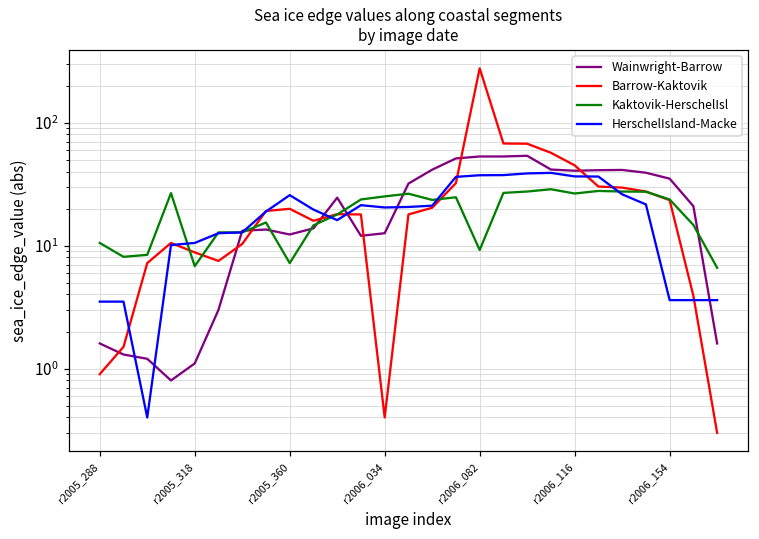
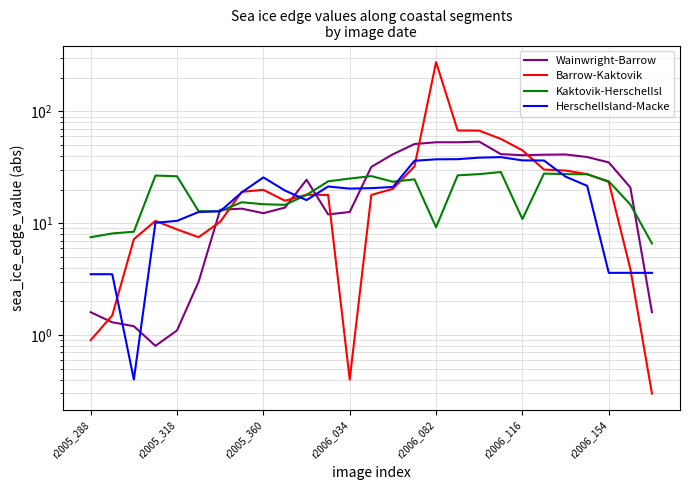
  {
    "Wainwright-Barrow": {
      "r2005_288": 1.6,
      "r2005_318": 1.1,
      "r2005_360": 12,
      "r2006_034": 13,
      "r2006_082": 50,
      "r2006_116": 41,
      "r2006_154": 35
    },
    "Barrow-Kaktovik": {
      "r2005_288": 0.9,
      "r2005_318": 9,
      "r2005_360": 20,
      "r2006_034": 0.40,
      "r2006_082": 280,
      "r2006_116": 45
    },
    "Kaktovik-HerschelIsl": {
-     "r2005_288": 11,
-     "r2005_318": 7,
-     "r2005_360": 7,
+     "r2005_288": 8,
+     "r2005_318": 26,
+     "r2005_360": 15,
      "r2006_034": 25,
      "r2006_082": 9,
-     "r2006_116": 27
+     "r2006_116": 11
    },
    "HerschelIsland-Macke": {
      "r2005_288": 3.5,
      "r2005_318": 11,
      "r2005_360": 26,
      "r2006_034": 20,
      "r2006_082": 37,
      "r2006_116": 37,
      "r2006_154": 3.6
    }
  }
